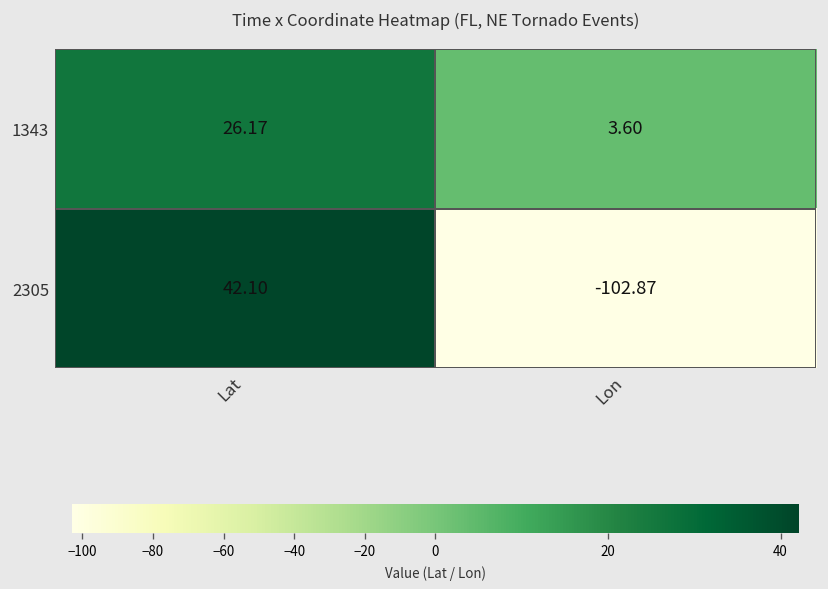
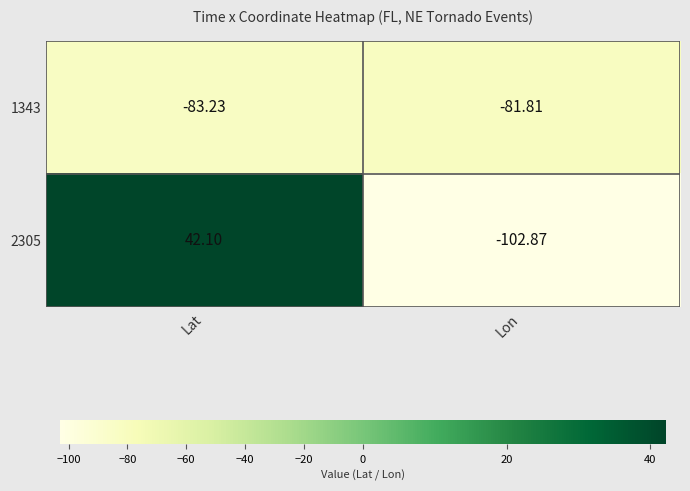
  {
    "1343": {
-     "Lat": 26.17,
-     "Lon": 3.60
+     "Lat": -83.23,
+     "Lon": -81.81
    },
    "2305": {
      "Lat": 42.10,
      "Lon": -102.87
    }
  }
